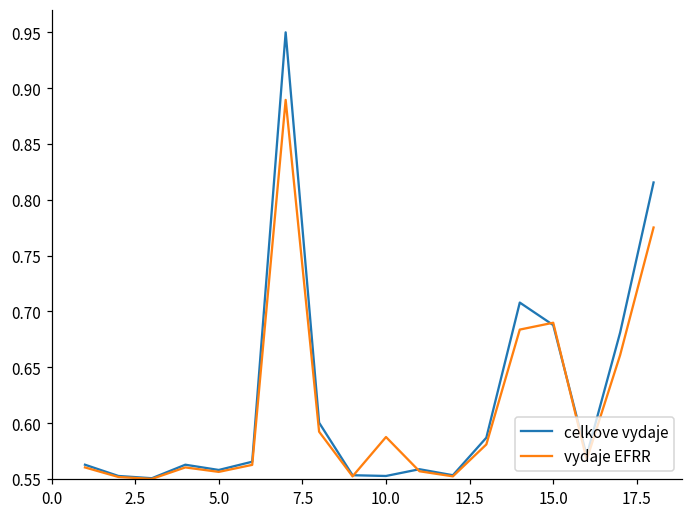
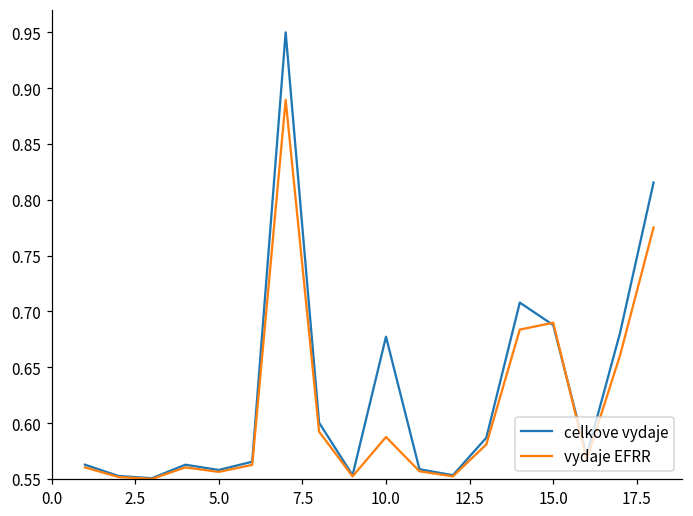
  {
    "celkove vydaje": {
-     "10.0": 0.553
+     "10.0": 0.677
    },
    "vydaje EFRR": {
      "10.0": 0.588
    }
  }
